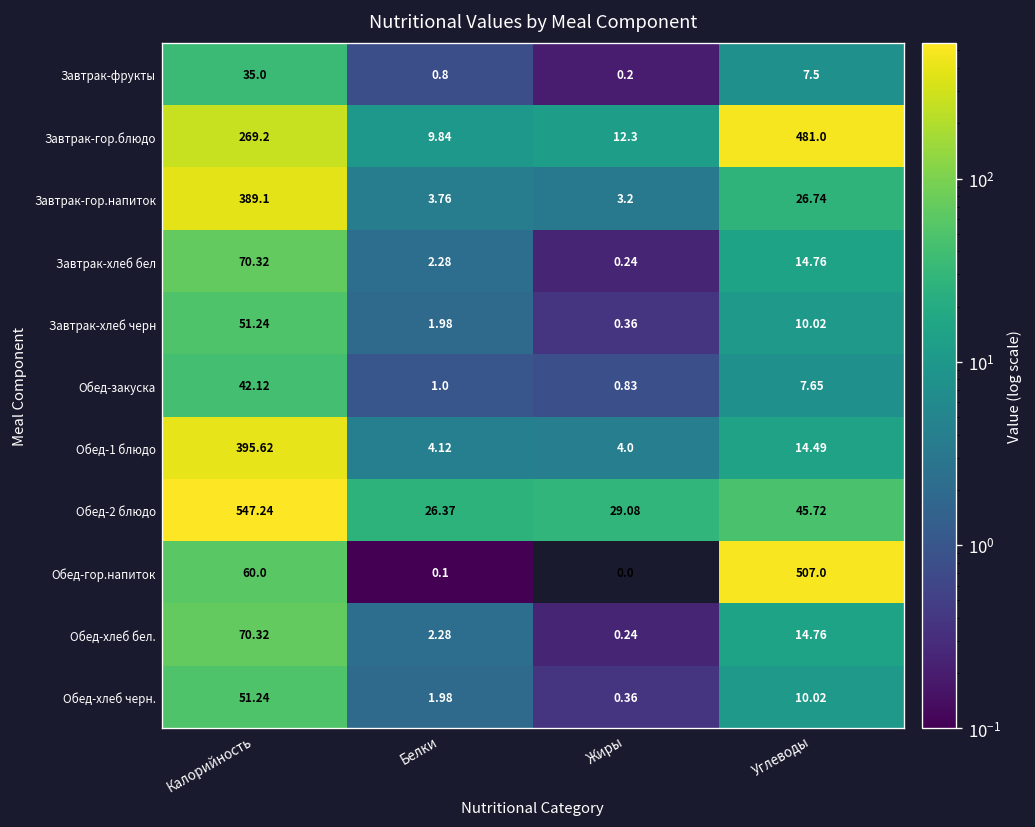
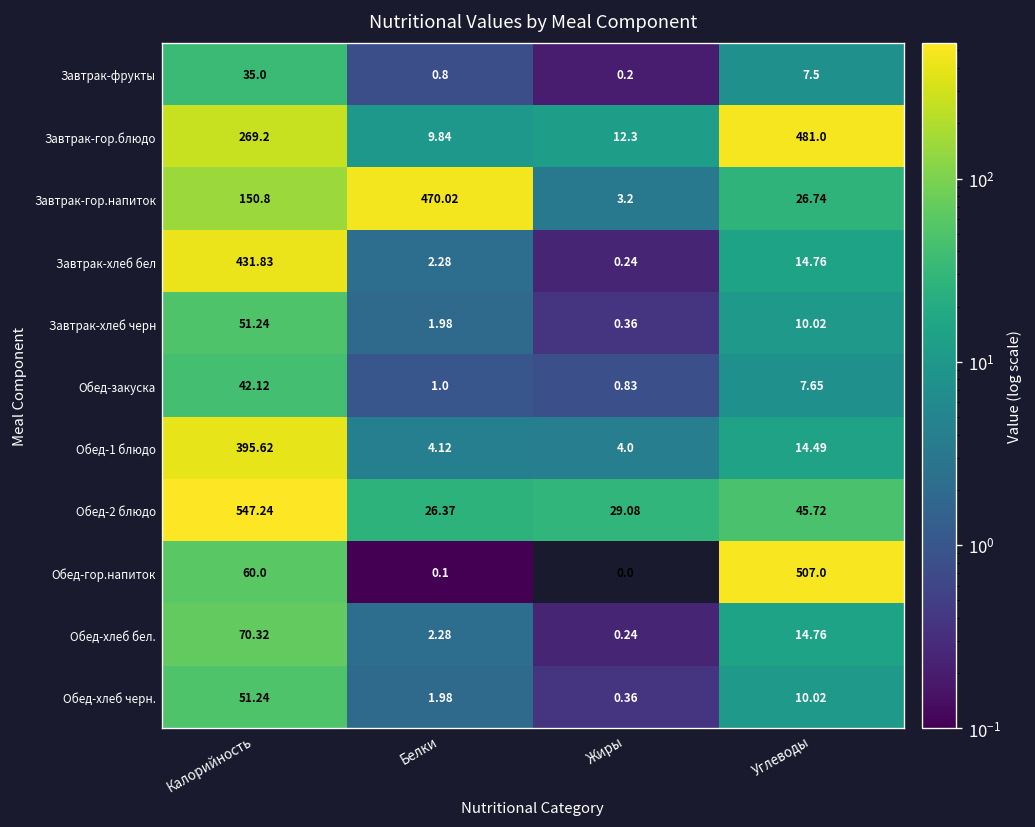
  {
    "Завтрак-фрукты": {
      "Калорийность": 35.0,
      "Белки": 0.8,
      "Жиры": 0.2,
      "Углеводы": 7.5
    },
    "Завтрак-гор.блюдо": {
      "Калорийность": 269.2,
      "Белки": 9.84,
      "Жиры": 12.3,
      "Углеводы": 481.0
    },
    "Завтрак-гор.напиток": {
-     "Калорийность": 389.1,
-     "Белки": 3.76,
+     "Калорийность": 150.8,
+     "Белки": 470.02,
      "Жиры": 3.2,
      "Углеводы": 26.74
    },
    "Завтрак-хлеб бел": {
-     "Калорийность": 70.32,
+     "Калорийность": 431.83,
      "Белки": 2.28,
      "Жиры": 0.24,
      "Углеводы": 14.76
    },
    "Завтрак-хлеб черн": {
      "Калорийность": 51.24,
      "Белки": 1.98,
      "Жиры": 0.36,
      "Углеводы": 10.02
    },
    "Обед-закуска": {
      "Калорийность": 42.12,
      "Белки": 1.0,
      "Жиры": 0.83,
      "Углеводы": 7.65
    },
    "Обед-1 блюдо": {
      "Калорийность": 395.62,
      "Белки": 4.12,
      "Жиры": 4.0,
      "Углеводы": 14.49
    },
    "Обед-2 блюдо": {
      "Калорийность": 547.24,
      "Белки": 26.37,
      "Жиры": 29.08,
      "Углеводы": 45.72
    },
    "Обед-гор.напиток": {
      "Калорийность": 60.0,
      "Белки": 0.1,
      "Углеводы": 507.0
    },
    "Обед-хлеб бел.": {
      "Калорийность": 70.32,
      "Белки": 2.28,
      "Жиры": 0.24,
      "Углеводы": 14.76
    },
    "Обед-хлеб черн.": {
      "Калорийность": 51.24,
      "Белки": 1.98,
      "Жиры": 0.36,
      "Углеводы": 10.02
    }
  }
